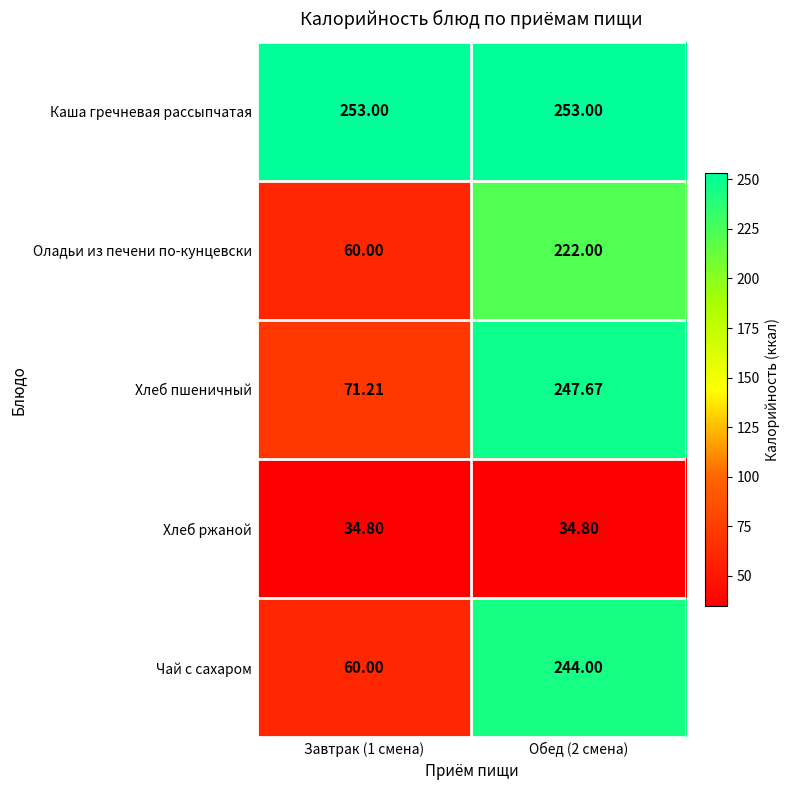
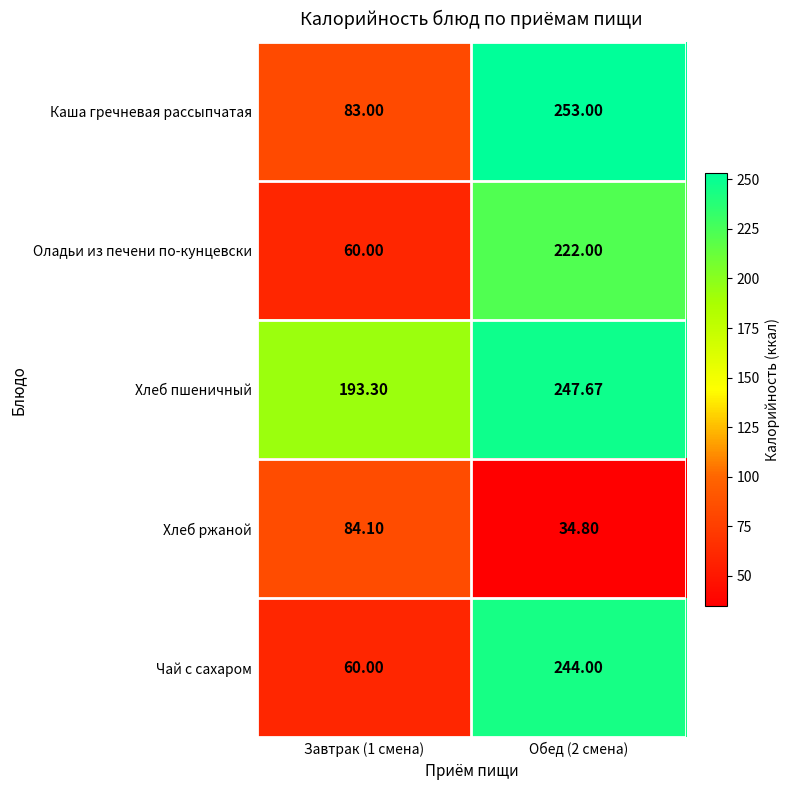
  {
    "Каша гречневая рассыпчатая": {
-     "Завтрак (1 смена)": 253.00,
+     "Завтрак (1 смена)": 83.00,
      "Обед (2 смена)": 253.00
    },
    "Оладьи из печени по-кунцевски": {
      "Завтрак (1 смена)": 60.00,
      "Обед (2 смена)": 222.00
    },
    "Хлеб пшеничный": {
-     "Завтрак (1 смена)": 71.21,
+     "Завтрак (1 смена)": 193.30,
      "Обед (2 смена)": 247.67
    },
    "Хлеб ржаной": {
-     "Завтрак (1 смена)": 34.80,
+     "Завтрак (1 смена)": 84.10,
      "Обед (2 смена)": 34.80
    },
    "Чай с сахаром": {
      "Завтрак (1 смена)": 60.00,
      "Обед (2 смена)": 244.00
    }
  }
